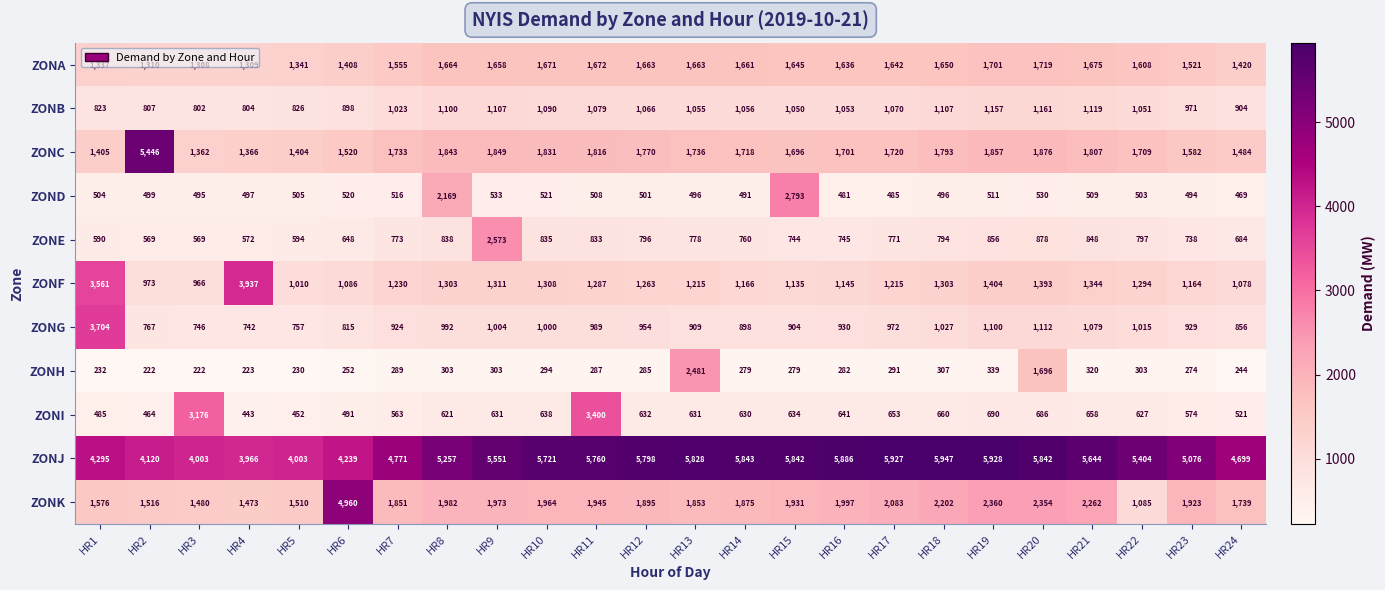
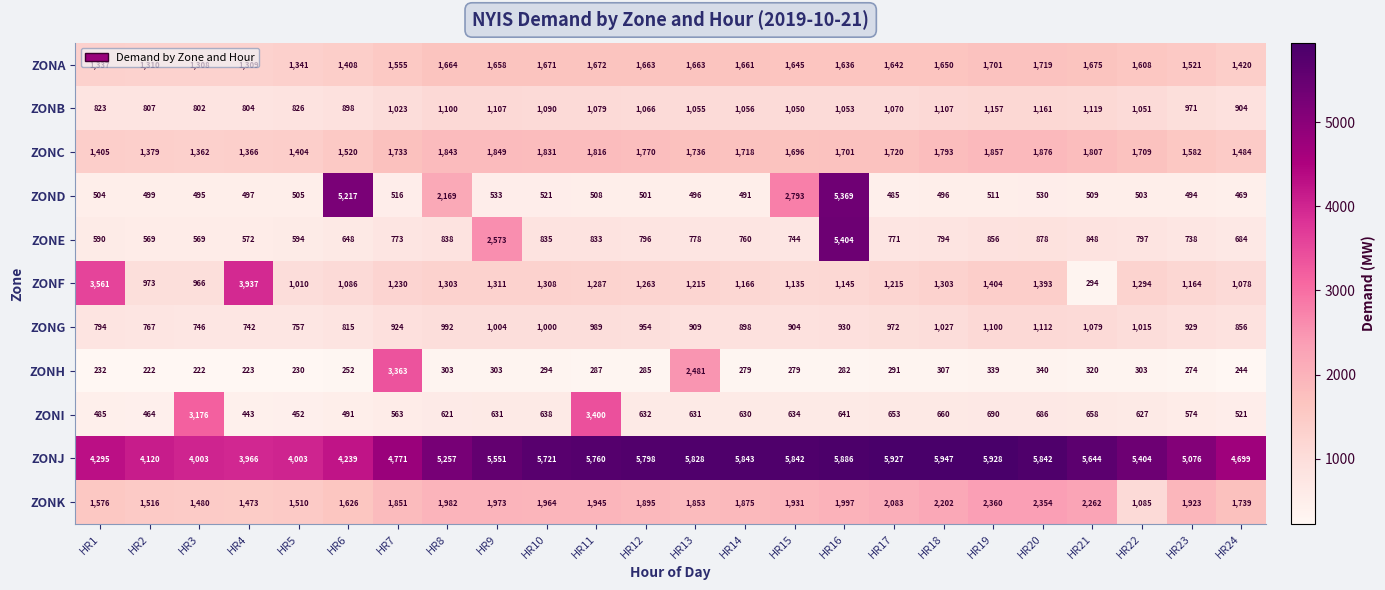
  {
    "ZONC": {
      "HR1": "1,405",
-     "HR2": "5,446",
+     "HR2": "1,379",
      "HR3": "1,362",
      "HR4": "1,366",
      "HR5": "1,404",
      "HR6": "1,520",
      "HR7": "1,733",
      "HR8": "1,843",
      "HR9": "1,849",
      "HR10": "1,831",
      "HR11": "1,816",
      "HR12": "1,770",
      "HR13": "1,736",
      "HR14": "1,718",
      "HR15": "1,696",
      "HR16": "1,701",
      "HR17": "1,720",
      "HR18": "1,793",
      "HR19": "1,857",
      "HR20": "1,876",
      "HR21": "1,807",
      "HR22": "1,709",
      "HR23": "1,582",
      "HR24": "1,484"
    },
    "ZOND": {
      "HR1": "504",
      "HR2": "499",
      "HR3": "495",
      "HR4": "497",
      "HR5": "505",
-     "HR6": "520",
+     "HR6": "5,217",
      "HR7": "516",
      "HR8": "2,169",
      "HR9": "533",
      "HR10": "521",
      "HR11": "508",
      "HR12": "501",
      "HR13": "496",
      "HR14": "491",
      "HR15": "2,793",
-     "HR16": "481",
+     "HR16": "5,369",
      "HR17": "485",
      "HR18": "496",
      "HR19": "511",
      "HR20": "530",
      "HR21": "509",
      "HR22": "503",
      "HR23": "494",
      "HR24": "469"
    },
    "ZONE": {
      "HR1": "590",
      "HR2": "569",
      "HR3": "569",
      "HR4": "572",
      "HR5": "594",
      "HR6": "648",
      "HR7": "773",
      "HR8": "838",
      "HR9": "2,573",
      "HR10": "835",
      "HR11": "833",
      "HR12": "796",
      "HR13": "778",
      "HR14": "760",
      "HR15": "744",
-     "HR16": "745",
+     "HR16": "5,404",
      "HR17": "771",
      "HR18": "794",
      "HR19": "856",
      "HR20": "878",
      "HR21": "848",
      "HR22": "797",
      "HR23": "738",
      "HR24": "684"
    },
    "ZONF": {
      "HR1": "3,561",
      "HR2": "973",
      "HR3": "966",
      "HR4": "3,937",
      "HR5": "1,010",
      "HR6": "1,086",
      "HR7": "1,230",
      "HR8": "1,303",
      "HR9": "1,311",
      "HR10": "1,308",
      "HR11": "1,287",
      "HR12": "1,263",
      "HR13": "1,215",
      "HR14": "1,166",
      "HR15": "1,135",
      "HR16": "1,145",
      "HR17": "1,215",
      "HR18": "1,303",
      "HR19": "1,404",
      "HR20": "1,393",
-     "HR21": "1,344",
+     "HR21": "294",
      "HR22": "1,294",
      "HR23": "1,164",
      "HR24": "1,078"
    },
    "ZONG": {
-     "HR1": "3,704",
+     "HR1": "794",
      "HR2": "767",
      "HR3": "746",
      "HR4": "742",
      "HR5": "757",
      "HR6": "815",
      "HR7": "924",
      "HR8": "992",
      "HR9": "1,004",
      "HR10": "1,000",
      "HR11": "989",
      "HR12": "954",
      "HR13": "909",
      "HR14": "898",
      "HR15": "904",
      "HR16": "930",
      "HR17": "972",
      "HR18": "1,027",
      "HR19": "1,100",
      "HR20": "1,112",
      "HR21": "1,079",
      "HR22": "1,015",
      "HR23": "929",
      "HR24": "856"
    },
    "ZONH": {
      "HR1": "232",
      "HR2": "222",
      "HR3": "222",
      "HR4": "223",
      "HR5": "230",
      "HR6": "252",
-     "HR7": "289",
+     "HR7": "3,363",
      "HR8": "303",
      "HR9": "303",
      "HR10": "294",
      "HR11": "287",
      "HR12": "285",
      "HR13": "2,481",
      "HR14": "279",
      "HR15": "279",
      "HR16": "282",
      "HR17": "291",
      "HR18": "307",
      "HR19": "339",
-     "HR20": "1,696",
+     "HR20": "340",
      "HR21": "320",
      "HR22": "303",
      "HR23": "274",
      "HR24": "244"
    },
    "ZONK": {
      "HR1": "1,576",
      "HR2": "1,516",
      "HR3": "1,480",
      "HR4": "1,473",
      "HR5": "1,510",
-     "HR6": "4,960",
+     "HR6": "1,626",
      "HR7": "1,851",
      "HR8": "1,982",
      "HR9": "1,973",
      "HR10": "1,964",
      "HR11": "1,945",
      "HR12": "1,895",
      "HR13": "1,853",
      "HR14": "1,875",
      "HR15": "1,931",
      "HR16": "1,997",
      "HR17": "2,083",
      "HR18": "2,202",
      "HR19": "2,360",
      "HR20": "2,354",
      "HR21": "2,262",
      "HR22": "1,085",
      "HR23": "1,923",
      "HR24": "1,739"
    }
  }
